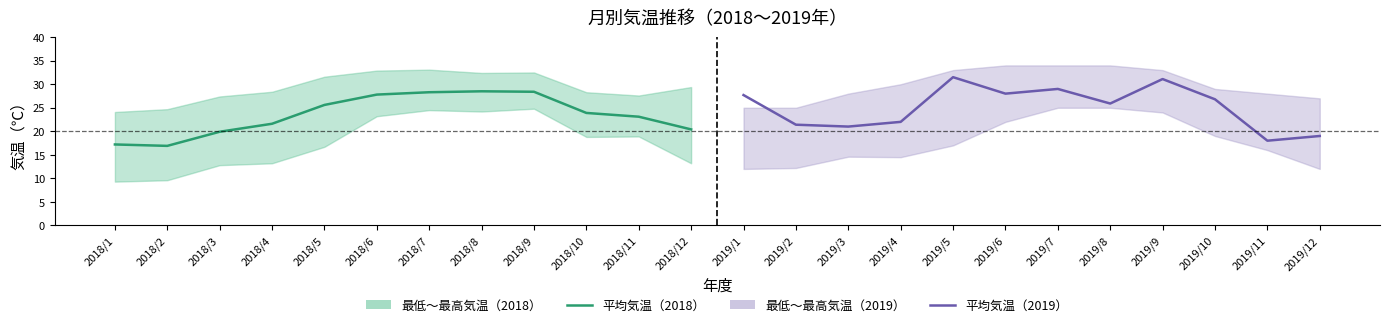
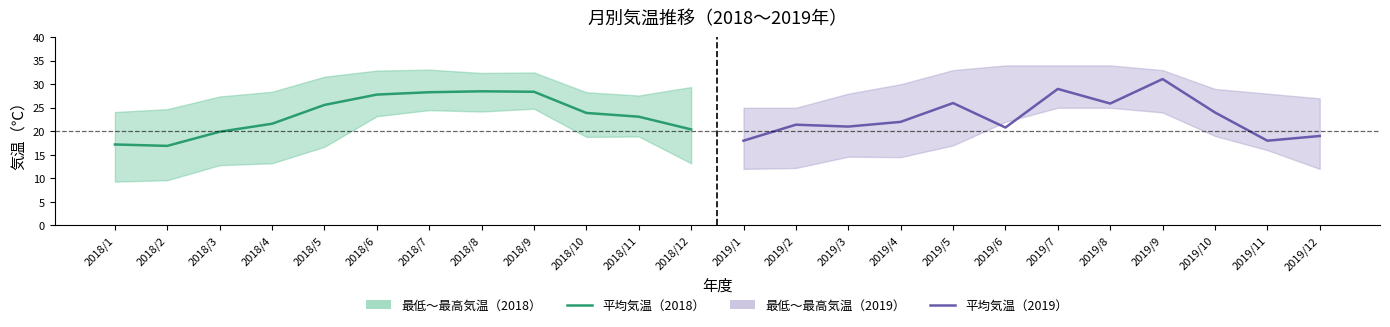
  {
    "平均気温（2019）": {
-     "2019/1": 28,
+     "2019/1": 18,
      "2019/2": 21,
      "2019/3": 21,
      "2019/4": 22,
-     "2019/5": 32,
-     "2019/6": 28,
+     "2019/5": 26,
+     "2019/6": 21,
      "2019/7": 29,
      "2019/8": 26,
      "2019/9": 31,
-     "2019/10": 27,
+     "2019/10": 24,
      "2019/11": 18,
      "2019/12": 19
    }
  }
